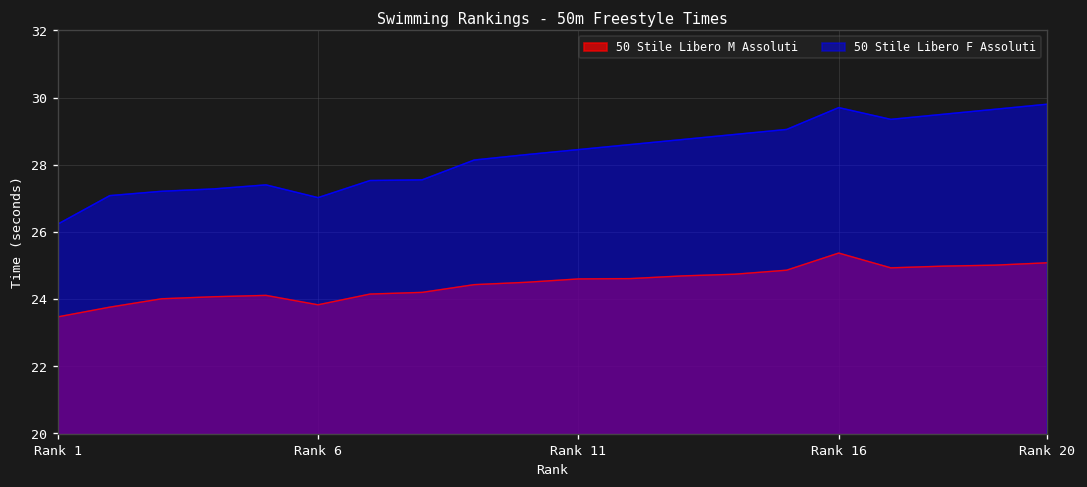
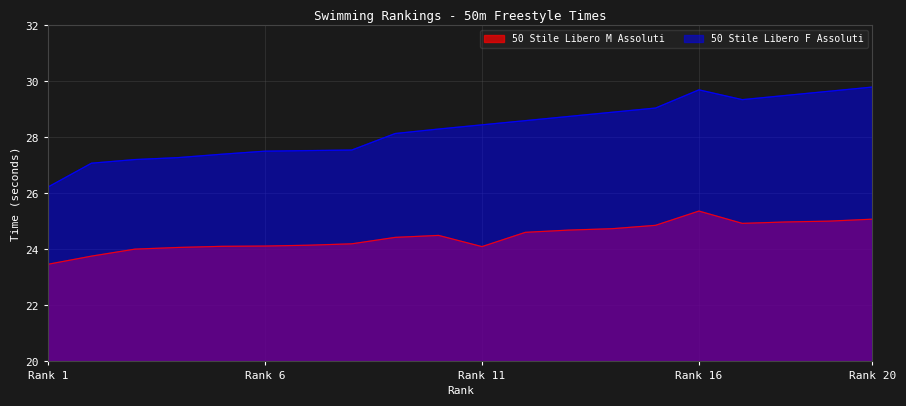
  {
    "50 Stile Libero M Assoluti": {
      "Rank 1": 23.5,
-     "Rank 6": 23.8,
-     "Rank 11": 24.6,
+     "Rank 6": 24.1,
+     "Rank 11": 24.1,
      "Rank 16": 25.4,
      "Rank 20": 25.1
    },
    "50 Stile Libero F Assoluti": {
      "Rank 1": 26.2,
-     "Rank 6": 27.0,
+     "Rank 6": 27.5,
      "Rank 11": 28.5,
      "Rank 16": 29.7,
      "Rank 20": 29.8
    }
  }
